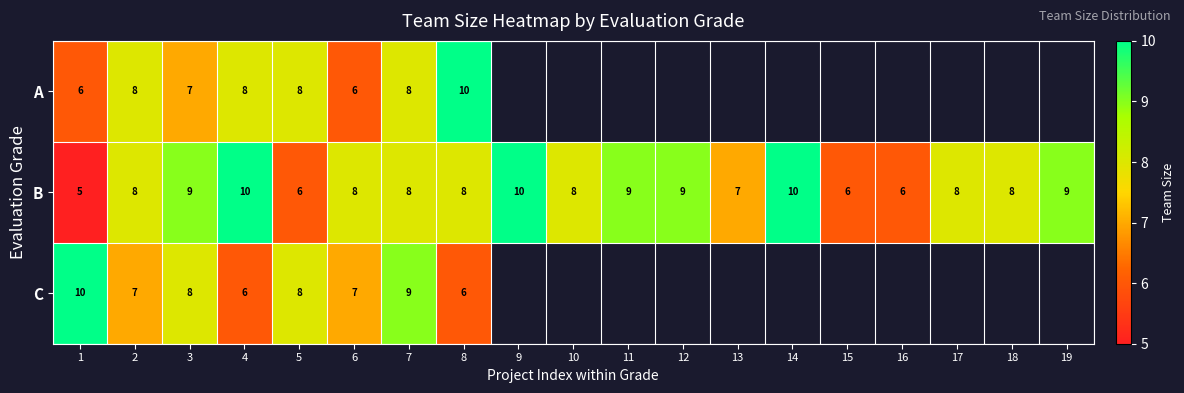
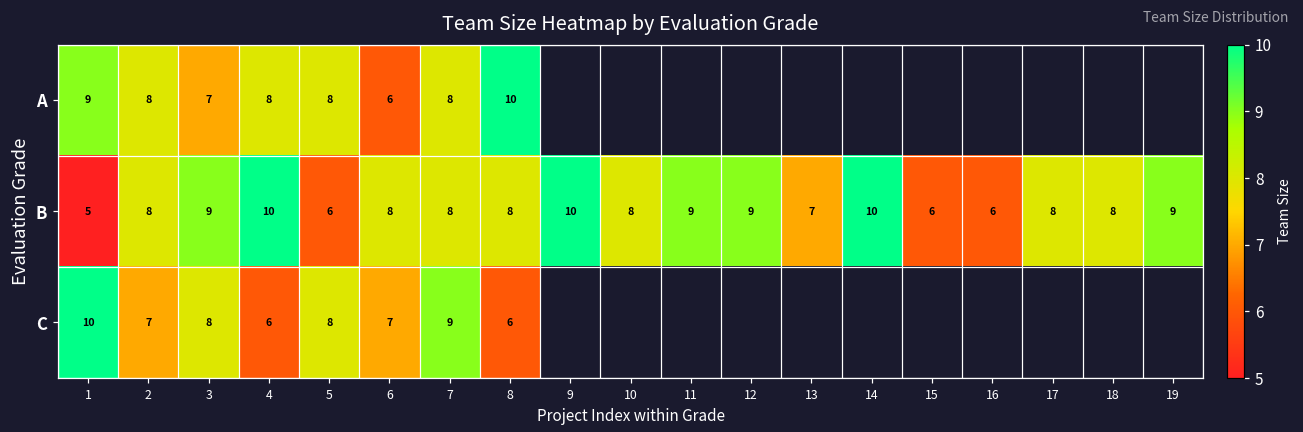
  {
    "A": {
-     "1": 6,
+     "1": 9,
      "2": 8,
      "3": 7,
      "4": 8,
      "5": 8,
      "6": 6,
      "7": 8,
      "8": 10
    },
    "B": {
      "1": 5,
      "2": 8,
      "3": 9,
      "4": 10,
      "5": 6,
      "6": 8,
      "7": 8,
      "8": 8,
      "9": 10,
      "10": 8,
      "11": 9,
      "12": 9,
      "13": 7,
      "14": 10,
      "15": 6,
      "16": 6,
      "17": 8,
      "18": 8,
      "19": 9
    },
    "C": {
      "1": 10,
      "2": 7,
      "3": 8,
      "4": 6,
      "5": 8,
      "6": 7,
      "7": 9,
      "8": 6
    }
  }
